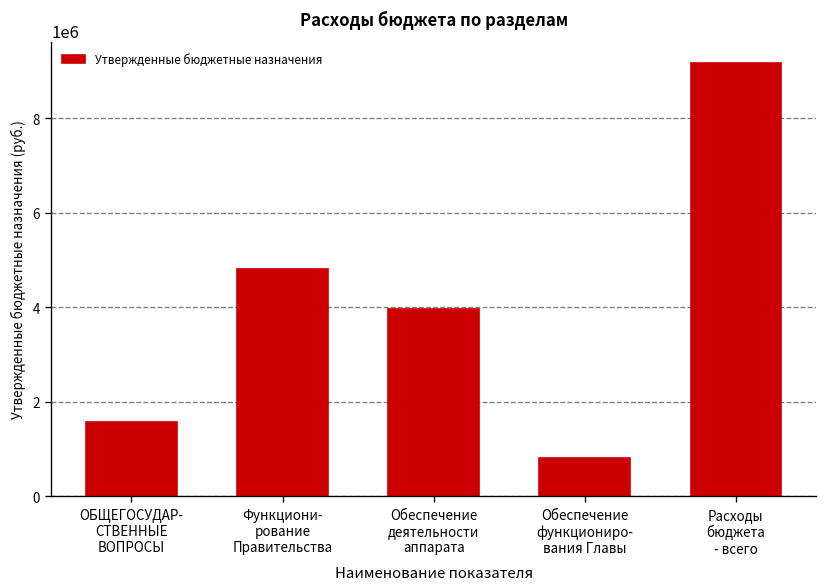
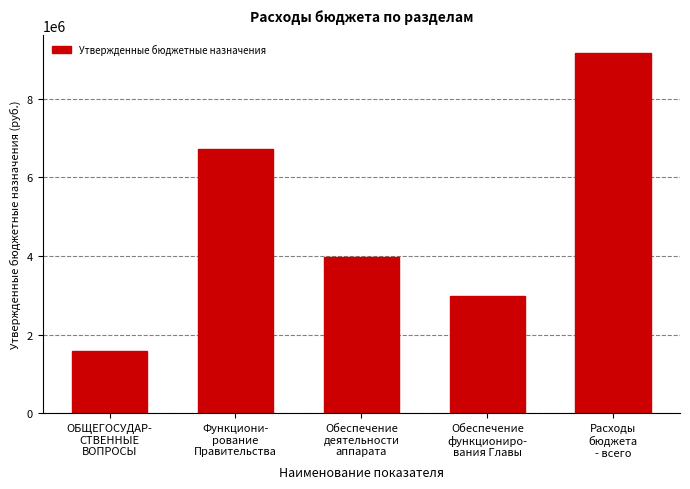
  {
    "ОБЩЕГОСУДАР- СТВЕННЫЕ ВОПРОСЫ": 1600000,
-   "Функциони- рование Правительства": 4800000,
+   "Функциони- рование Правительства": 6700000,
    "Обеспечение деятельности аппарата": 4000000,
-   "Обеспечение функциониро- вания Главы": 800000,
+   "Обеспечение функциониро- вания Главы": 3000000,
    "Расходы бюджета - всего": 9200000
  }
